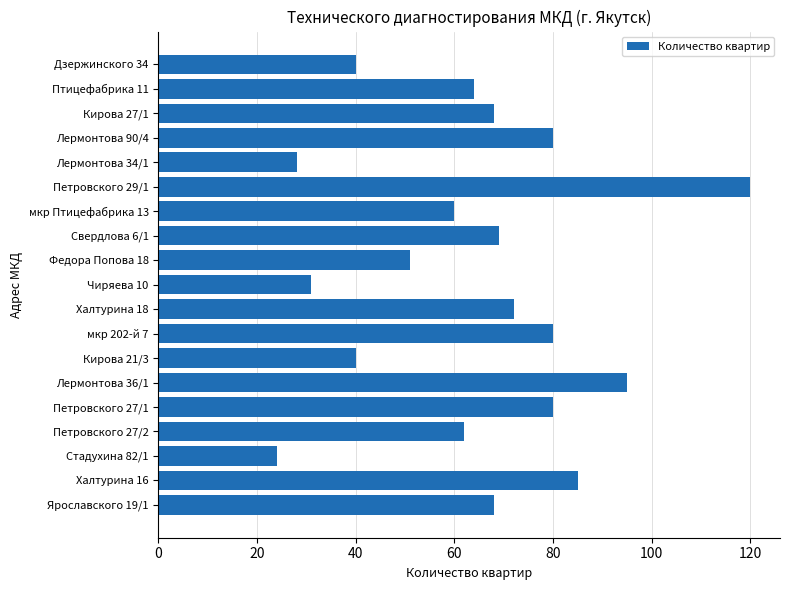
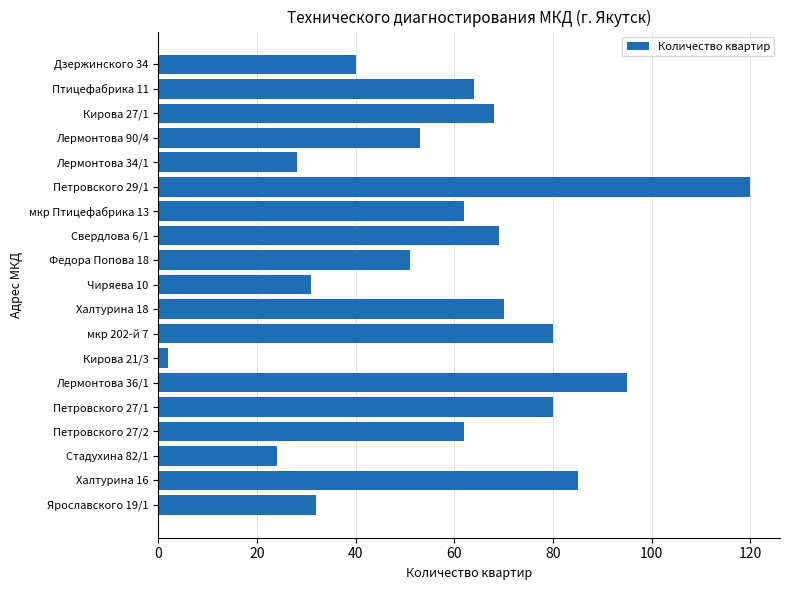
  {
    "Дзержинского 34": 40,
    "Птицефабрика 11": 64,
    "Кирова 27/1": 68,
-   "Лермонтова 90/4": 80,
+   "Лермонтова 90/4": 53,
    "Лермонтова 34/1": 28,
    "Петровского 29/1": 120,
-   "мкр Птицефабрика 13": 60,
+   "мкр Птицефабрика 13": 62,
    "Свердлова 6/1": 69,
    "Федора Попова 18": 51,
    "Чиряева 10": 31,
-   "Халтурина 18": 72,
+   "Халтурина 18": 70,
    "мкр 202-й 7": 80,
-   "Кирова 21/3": 40,
+   "Кирова 21/3": 2,
    "Лермонтова 36/1": 95,
    "Петровского 27/1": 80,
    "Петровского 27/2": 62,
    "Стадухина 82/1": 24,
    "Халтурина 16": 85,
-   "Ярославского 19/1": 68
+   "Ярославского 19/1": 32
  }
